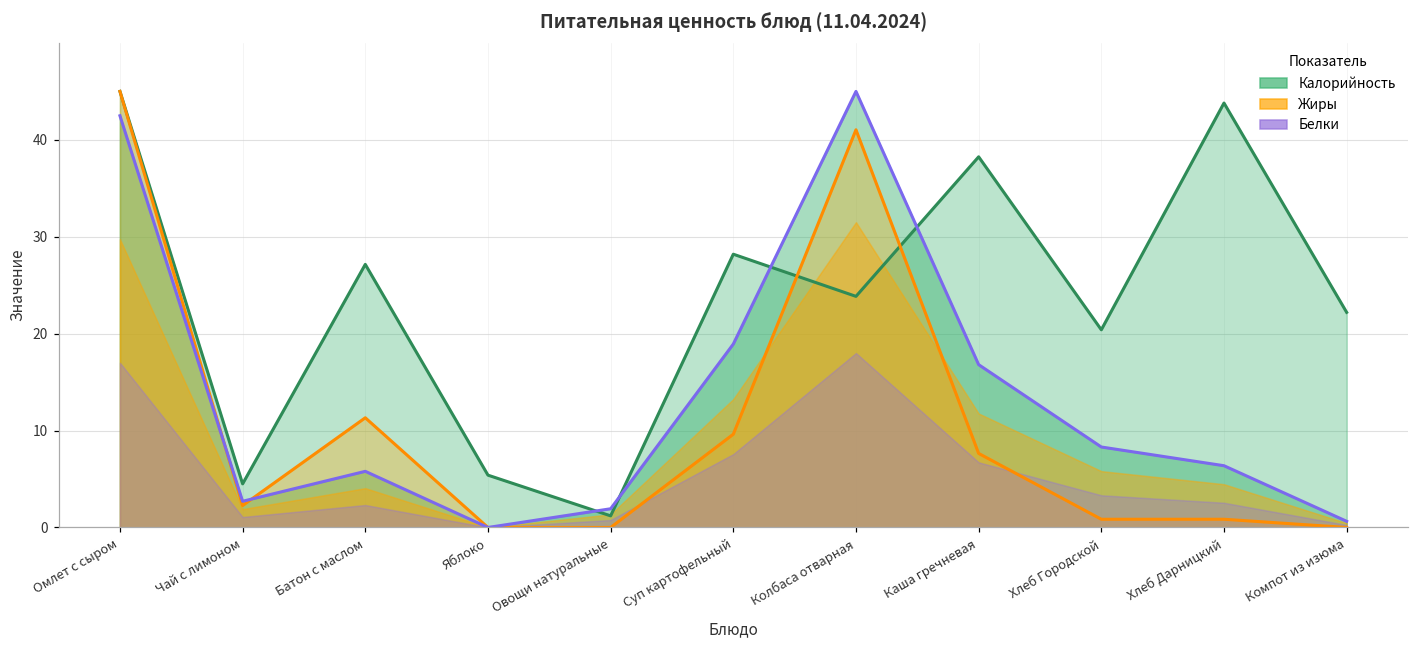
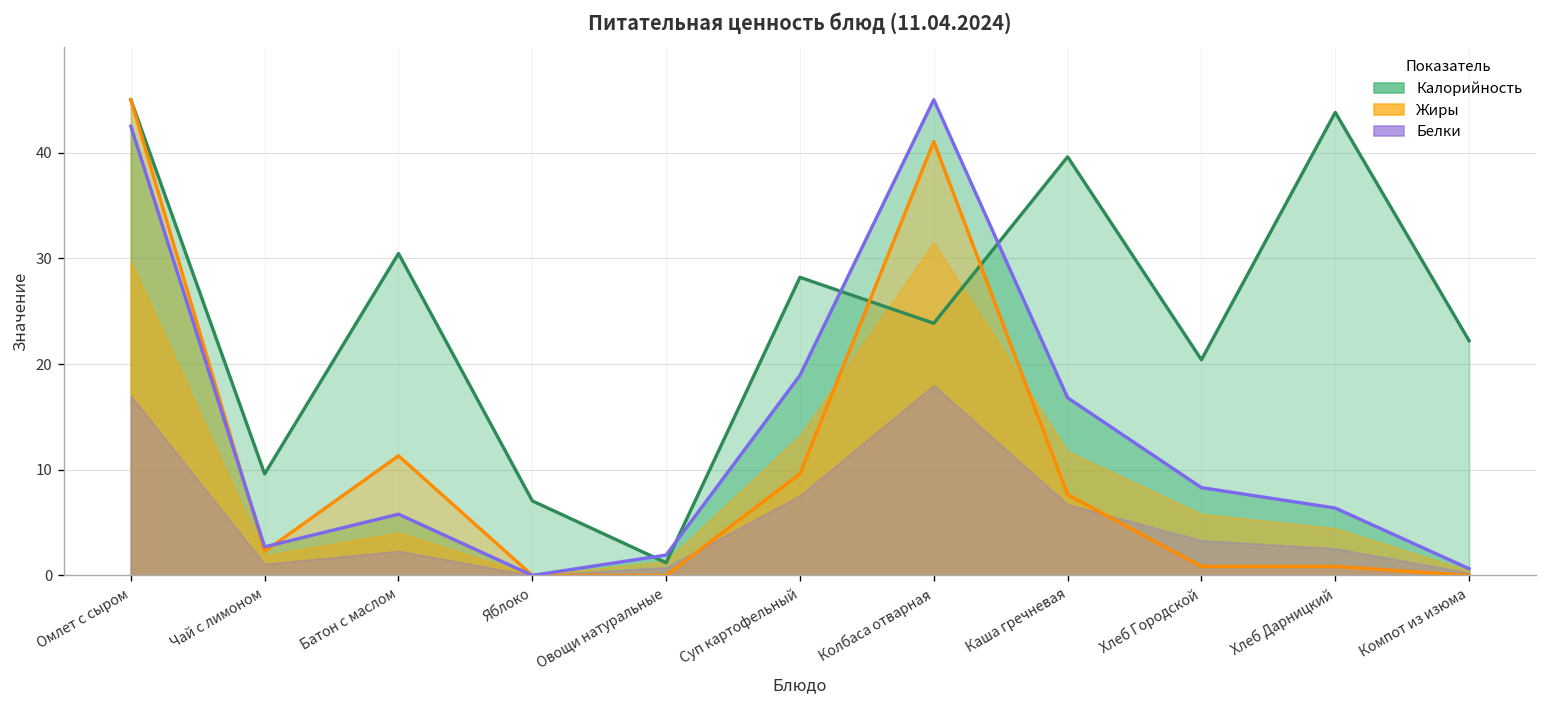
  {
    "Калорийность": {
-     "Чай с лимоном": 5,
-     "Батон с маслом": 27,
-     "Яблоко": 5,
+     "Чай с лимоном": 10,
+     "Батон с маслом": 30,
+     "Яблоко": 7,
      "Суп картофельный": 28,
      "Колбаса отварная": 24,
-     "Каша гречневая": 38,
+     "Каша гречневая": 40,
      "Хлеб Городской": 20,
      "Хлеб Дарницкий": 44,
      "Компот из изюма": 22
    }
  }
